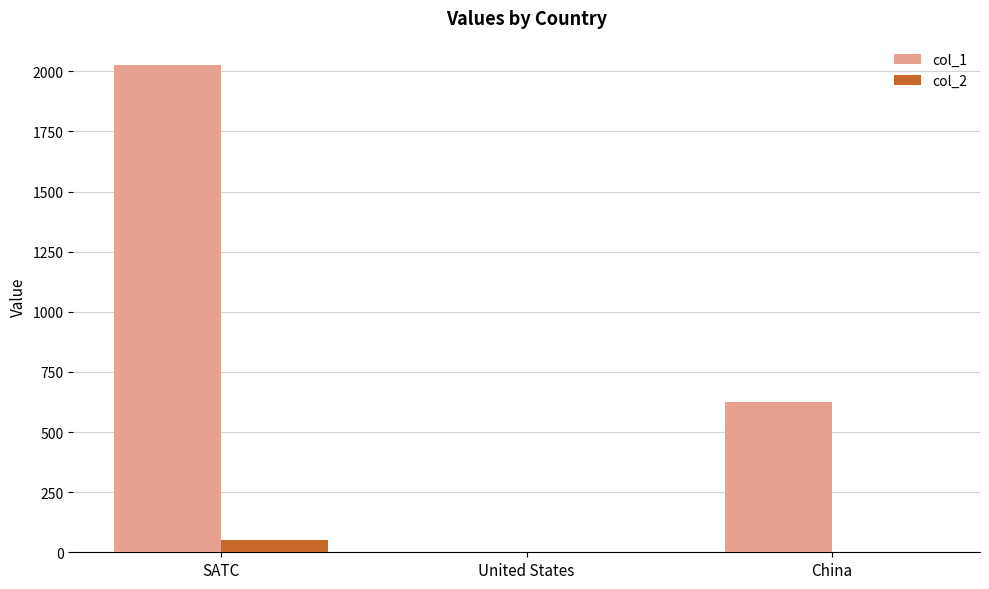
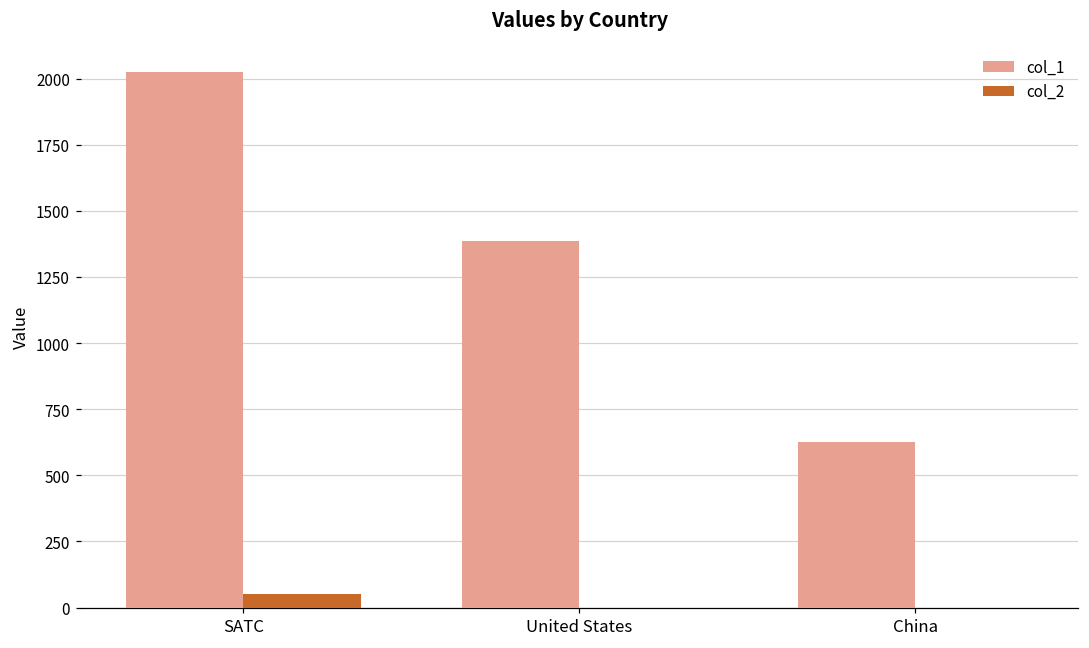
  {
    "col_1": {
      "SATC": 2030,
-     "United States": 0,
+     "United States": 1380,
      "China": 630
    },
    "col_2": {
      "SATC": 50
    }
  }
